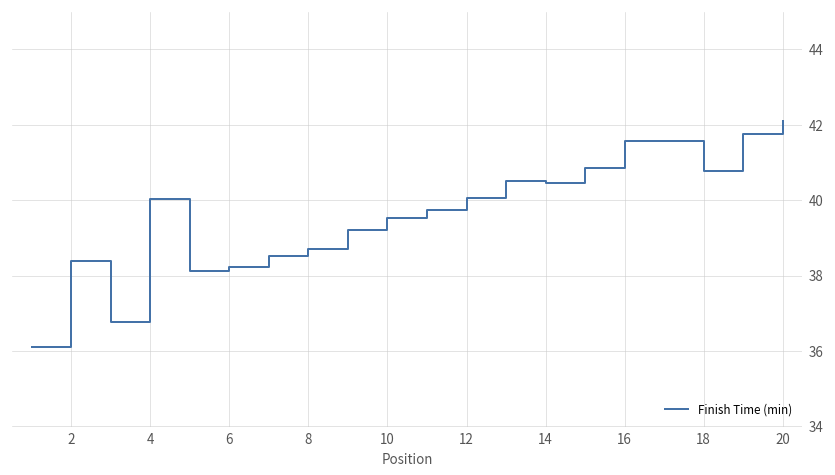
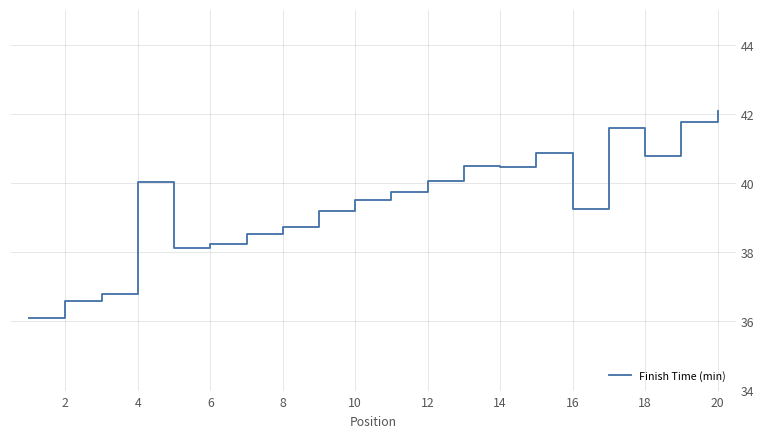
  {
-   "2": 38.4,
+   "2": 36.6,
    "4": 40.0,
    "6": 38.2,
    "8": 38.7,
    "10": 39.5,
    "12": 40.1,
    "14": 40.5,
-   "16": 41.6,
+   "16": 39.3,
    "18": 40.8,
    "20": 42.1
  }
